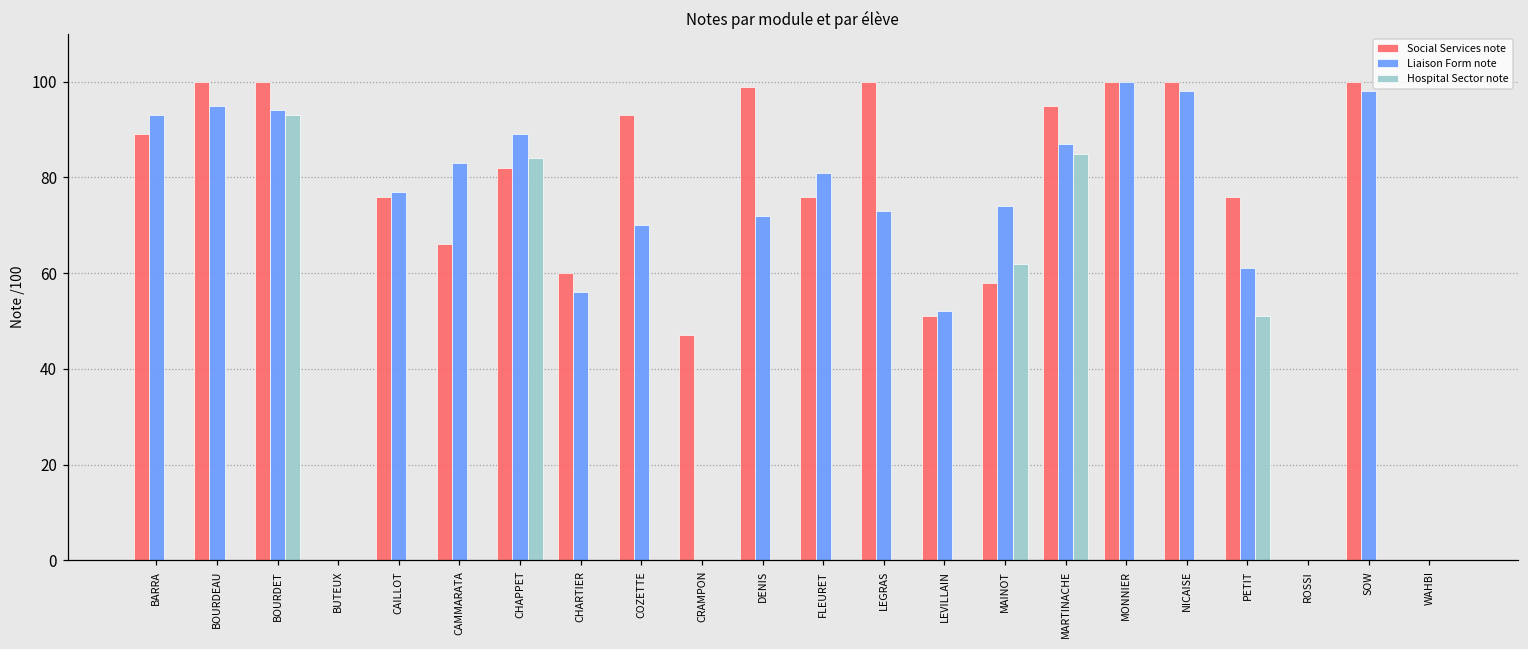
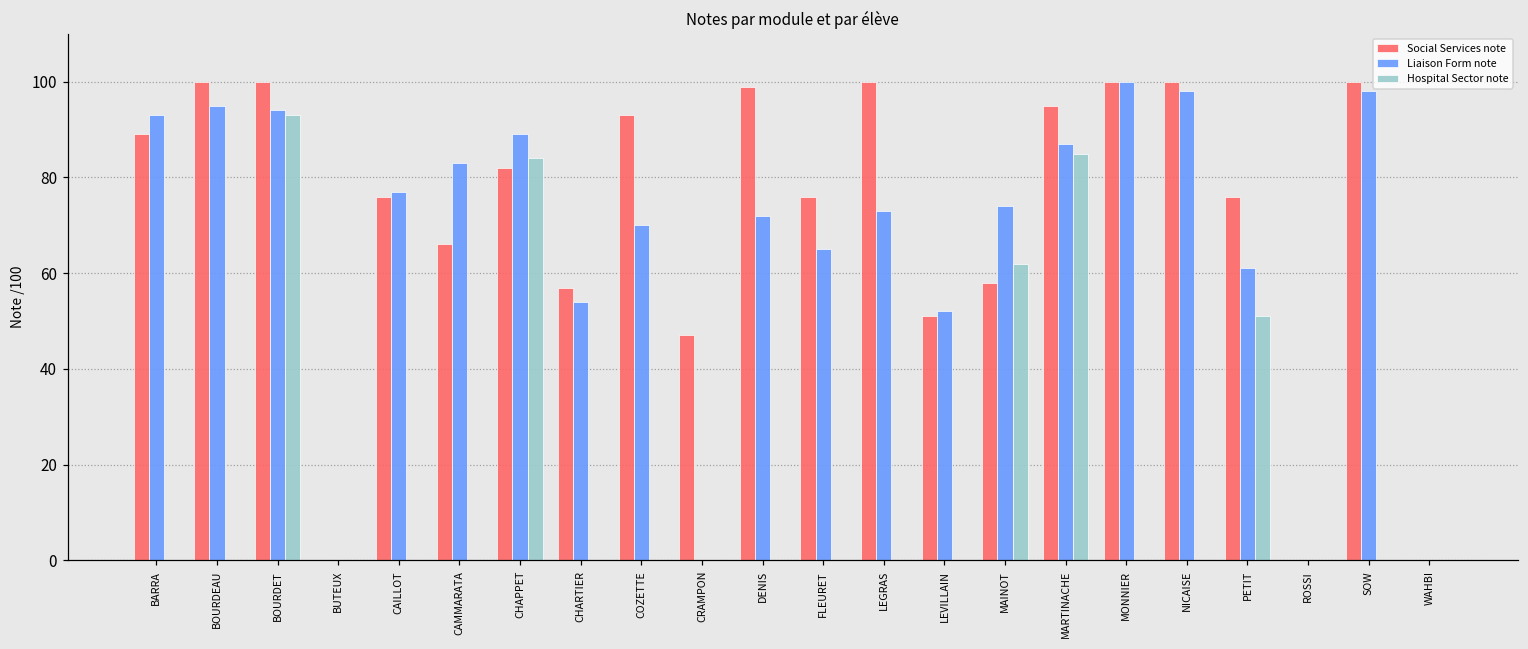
  {
    "Social Services note": {
      "BARRA": 89,
      "BOURDEAU": 100,
      "BOURDET": 100,
      "BUTEUX": 0,
      "CAILLOT": 76,
      "CAMMARATA": 66,
      "CHAPPET": 82,
-     "CHARTIER": 60,
+     "CHARTIER": 57,
      "COZETTE": 93,
      "CRAMPON": 47,
      "DENIS": 99,
      "FLEURET": 76,
      "LEGRAS": 100,
      "LEVILLAIN": 51,
      "MAINOT": 58,
      "MARTINACHE": 95,
      "MONNIER": 100,
      "NICAISE": 100,
      "PETIT": 76,
      "ROSSI": 0,
      "SOW": 100,
      "WAHBI": 0
    },
    "Liaison Form note": {
      "BARRA": 93,
      "BOURDEAU": 95,
      "BOURDET": 94,
      "BUTEUX": 0,
      "CAILLOT": 77,
      "CAMMARATA": 83,
      "CHAPPET": 89,
-     "CHARTIER": 56,
+     "CHARTIER": 54,
      "COZETTE": 70,
      "CRAMPON": 0,
      "DENIS": 72,
-     "FLEURET": 81,
+     "FLEURET": 65,
      "LEGRAS": 73,
      "LEVILLAIN": 52,
      "MAINOT": 74,
      "MARTINACHE": 87,
      "MONNIER": 100,
      "NICAISE": 98,
      "PETIT": 61,
      "ROSSI": 0,
      "SOW": 98,
      "WAHBI": 0
    },
    "Hospital Sector note": {
      "BARRA": 0,
      "BOURDEAU": 0,
      "BOURDET": 93,
      "BUTEUX": 0,
      "CAILLOT": 0,
      "CAMMARATA": 0,
      "CHAPPET": 84,
      "CHARTIER": 0,
      "COZETTE": 0,
      "CRAMPON": 0,
      "DENIS": 0,
      "FLEURET": 0,
      "LEGRAS": 0,
      "LEVILLAIN": 0,
      "MAINOT": 62,
      "MARTINACHE": 85,
      "MONNIER": 0,
      "NICAISE": 0,
      "PETIT": 51,
      "ROSSI": 0,
      "SOW": 0,
      "WAHBI": 0
    }
  }
